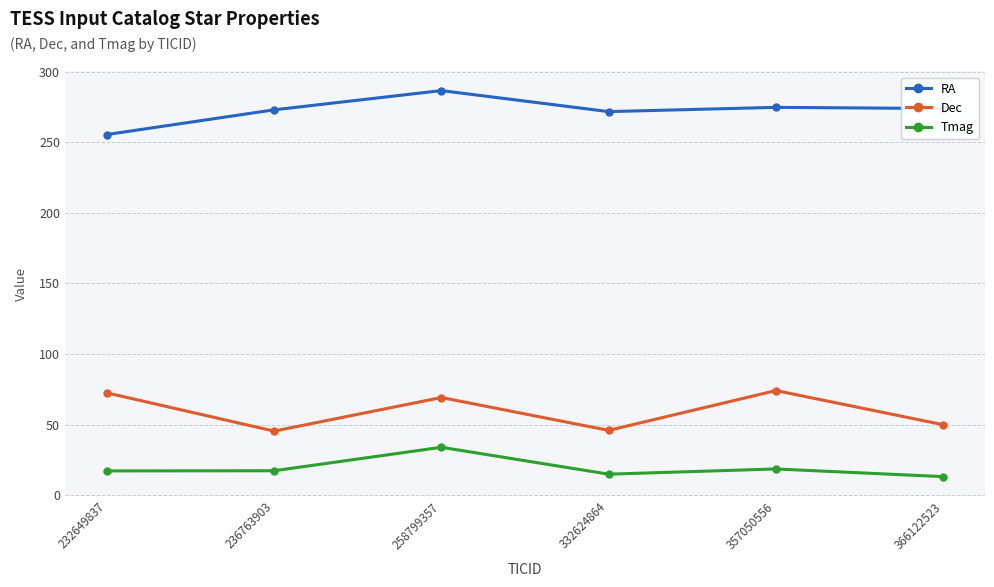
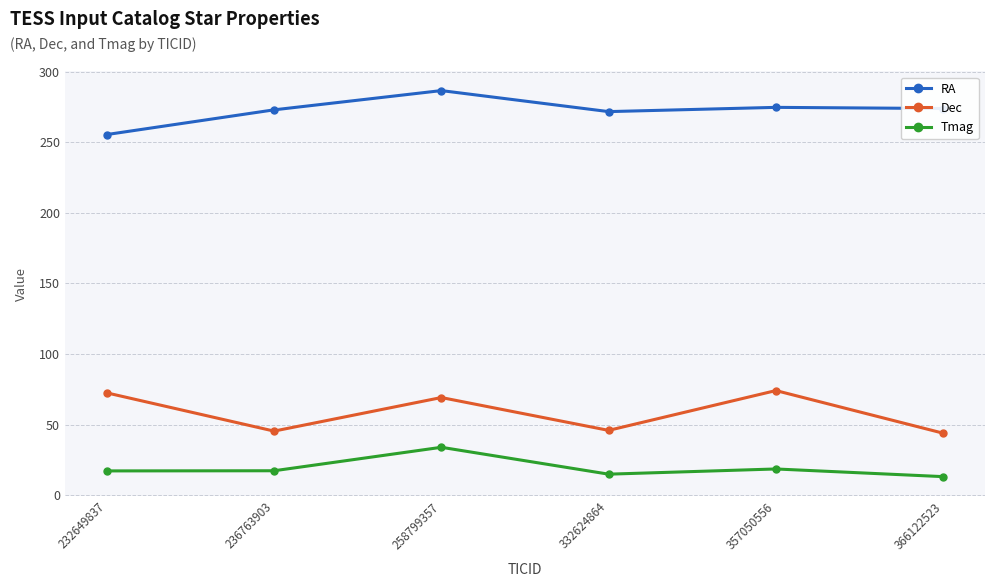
  {
    "RA": {
      "232649837": 256,
      "236763903": 273,
      "258799357": 287,
      "332624864": 272,
      "357050556": 275
    },
    "Dec": {
      "232649837": 72,
      "236763903": 45,
      "258799357": 69,
      "332624864": 46,
      "357050556": 74,
-     "366122523": 50
+     "366122523": 44
    },
    "Tmag": {
      "232649837": 17,
      "236763903": 17,
      "258799357": 34,
      "332624864": 15,
      "357050556": 19,
      "366122523": 13
    }
  }
